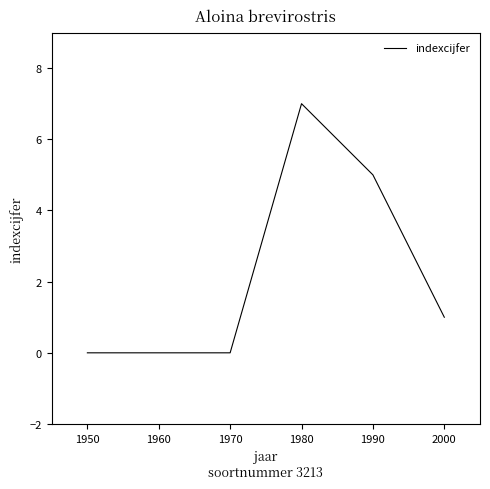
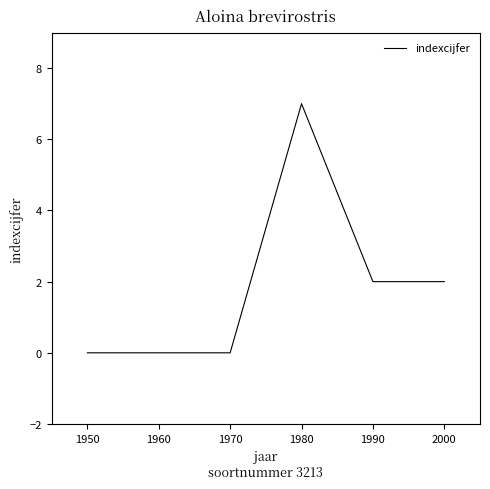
  {
    "1950": 0,
    "1960": 0,
    "1970": 0,
    "1980": 7,
-   "1990": 5,
-   "2000": 1
+   "1990": 2,
+   "2000": 2
  }
